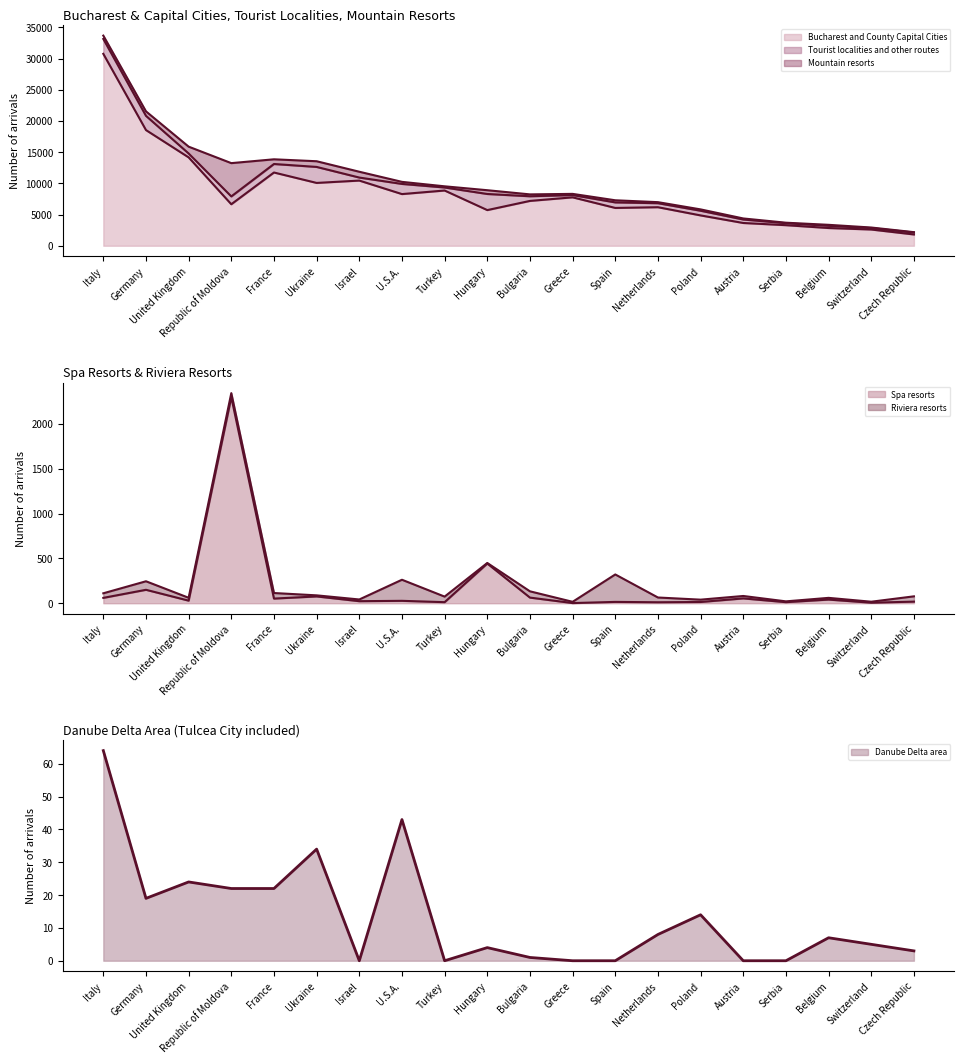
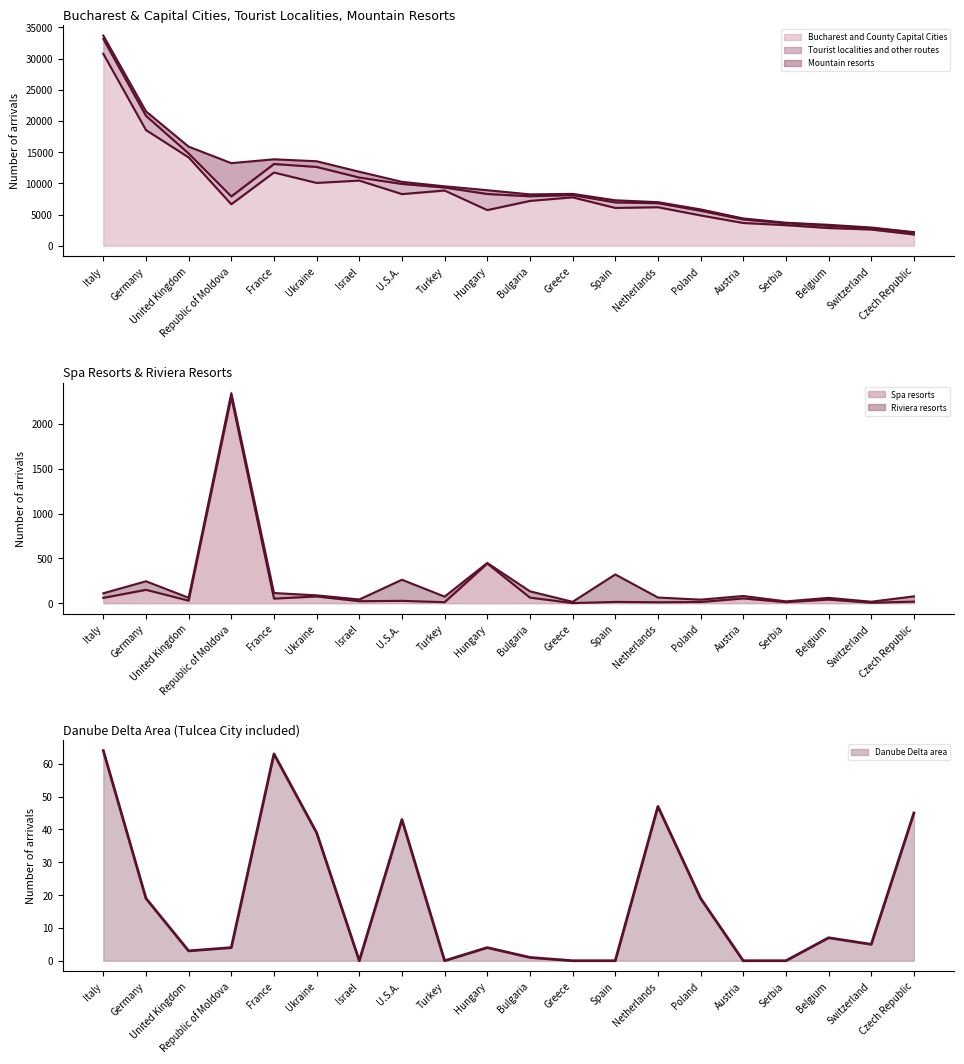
  {
    "Danube Delta Area (Tulcea City included)": {
      "Italy": 64,
      "Germany": 19,
-     "United Kingdom": 24,
-     "Republic of Moldova": 22,
-     "France": 22,
-     "Ukraine": 34,
+     "United Kingdom": 3,
+     "Republic of Moldova": 4,
+     "France": 63,
+     "Ukraine": 39,
      "Israel": 0,
      "U.S.A.": 43,
      "Turkey": 0,
      "Hungary": 4,
      "Bulgaria": 1,
      "Greece": 0,
      "Spain": 0,
-     "Netherlands": 8,
-     "Poland": 14,
+     "Netherlands": 47,
+     "Poland": 19,
      "Austria": 0,
      "Serbia": 0,
      "Belgium": 7,
      "Switzerland": 5,
-     "Czech Republic": 3
+     "Czech Republic": 45
    }
  }
